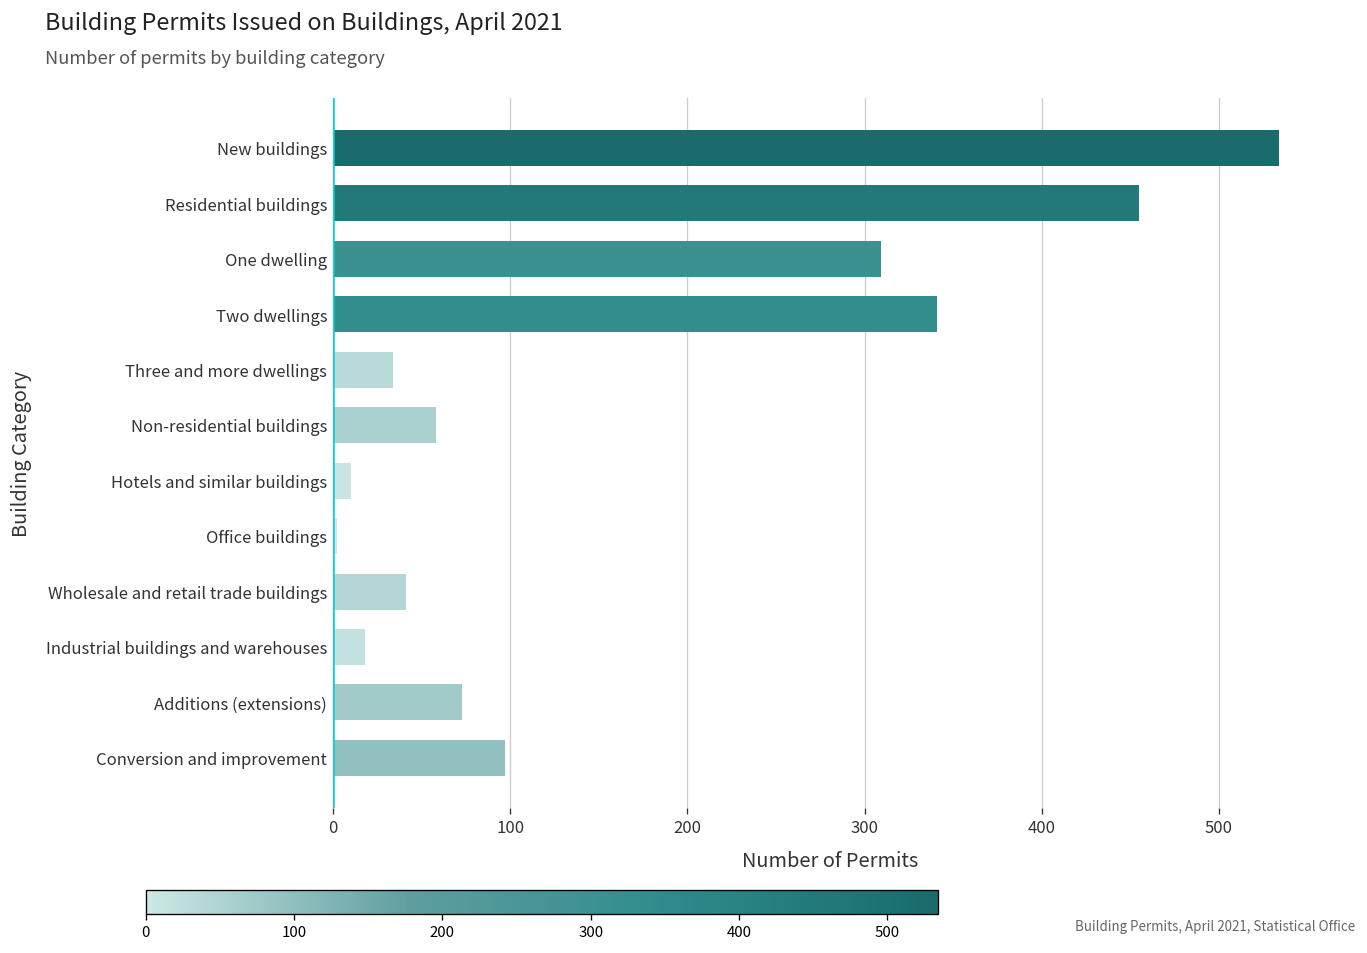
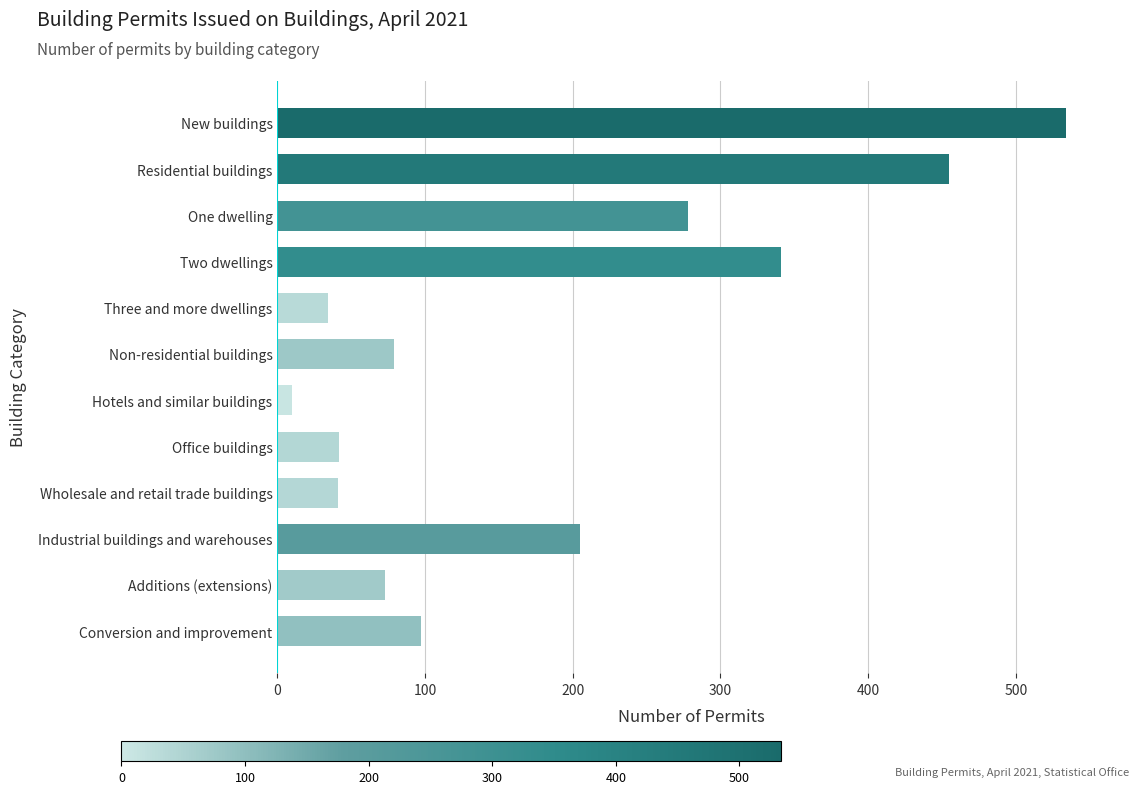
  {
    "New buildings": 534,
    "Residential buildings": 455,
-   "One dwelling": 309,
+   "One dwelling": 278,
    "Two dwellings": 341,
    "Three and more dwellings": 34,
-   "Non-residential buildings": 58,
+   "Non-residential buildings": 79,
    "Hotels and similar buildings": 10,
-   "Office buildings": 2,
+   "Office buildings": 42,
    "Wholesale and retail trade buildings": 41,
-   "Industrial buildings and warehouses": 18,
+   "Industrial buildings and warehouses": 205,
    "Additions (extensions)": 73,
    "Conversion and improvement": 97
  }
